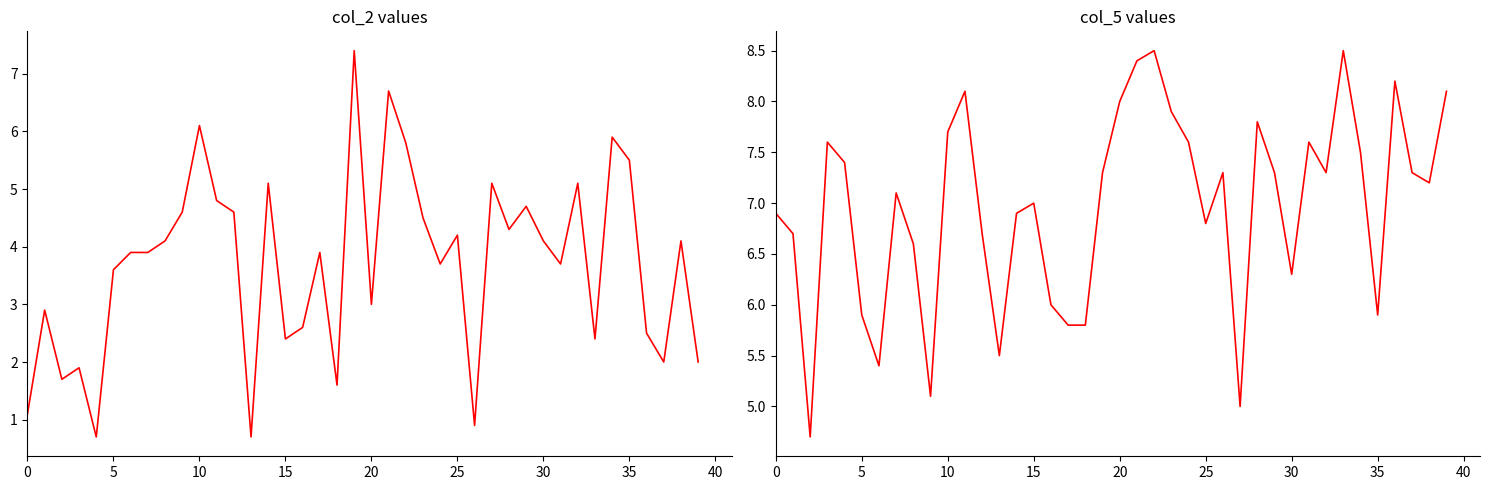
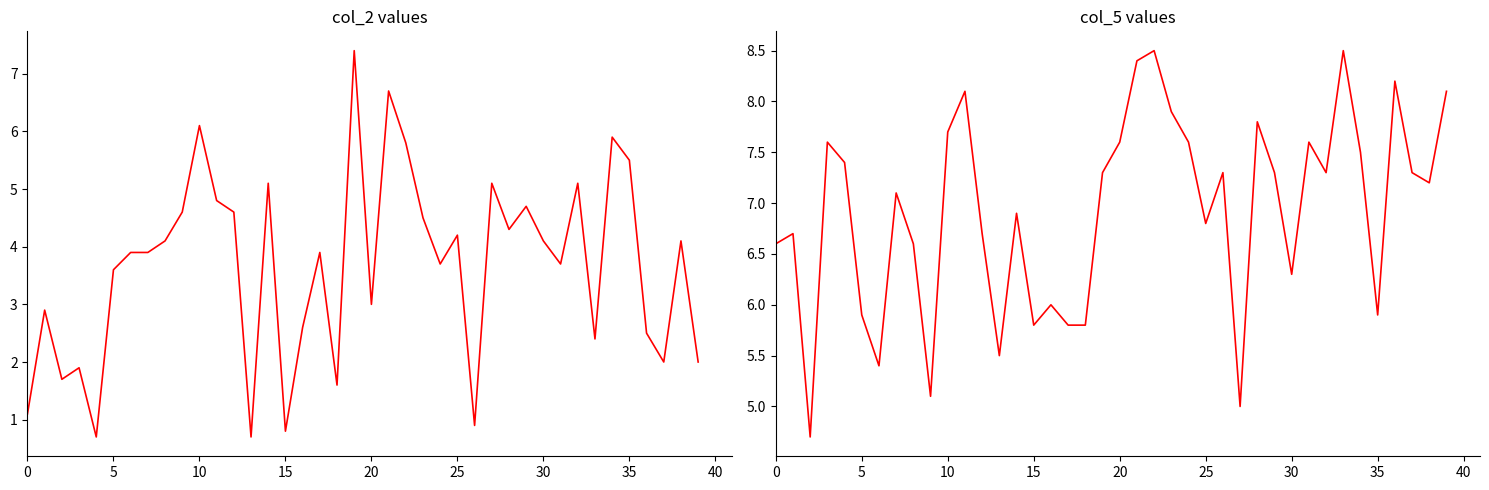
  {
    "col_2 values": {
      "0": 1.1,
      "5": 3.6,
      "10": 6.1,
-     "15": 2.4,
+     "15": 0.8,
      "20": 3.0,
      "25": 4.2,
      "30": 4.1,
      "35": 5.5
    },
    "col_5 values": {
-     "0": 6.9,
+     "0": 6.6,
      "5": 5.9,
      "10": 7.7,
-     "15": 7.0,
-     "20": 8.0,
+     "15": 5.8,
+     "20": 7.6,
      "25": 6.8,
      "30": 6.3,
      "35": 5.9
    }
  }
